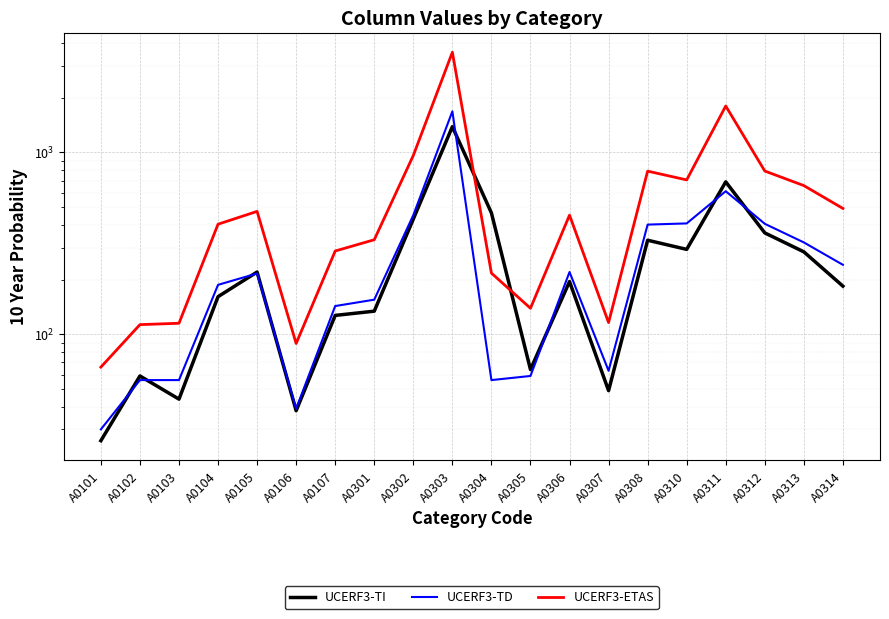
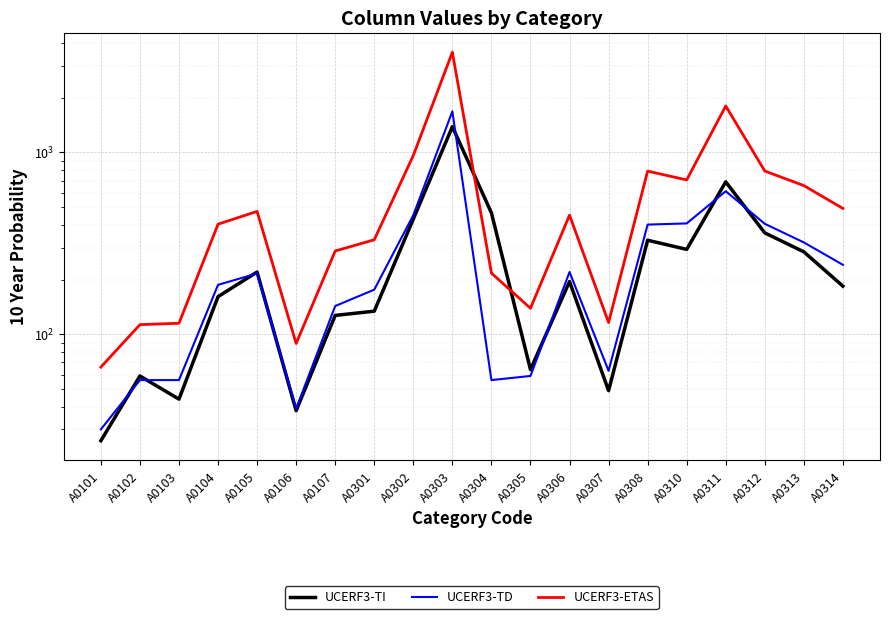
  {
    "UCERF3-TI": {
      "A0101": 26,
      "A0102": 59,
      "A0103": 44,
      "A0104": 160,
      "A0107": 130,
      "A0301": 130,
      "A0302": 430,
      "A0303": 1400,
      "A0304": 470,
      "A0305": 64,
      "A0306": 200,
      "A0307": 49,
      "A0308": 330,
      "A0310": 290,
      "A0311": 690,
      "A0312": 360,
      "A0313": 280,
      "A0314": 180
    },
    "UCERF3-TD": {
      "A0101": 30,
      "A0102": 56,
      "A0103": 56,
      "A0104": 190,
      "A0107": 140,
-     "A0301": 160,
+     "A0301": 180,
      "A0302": 450,
      "A0303": 1700,
      "A0304": 56,
      "A0305": 59,
      "A0306": 220,
      "A0307": 63,
      "A0308": 400,
      "A0310": 410,
      "A0311": 610,
      "A0312": 410,
      "A0313": 320,
      "A0314": 240
    },
    "UCERF3-ETAS": {
      "A0101": 66,
      "A0102": 110,
      "A0103": 120,
      "A0104": 400,
      "A0105": 470,
      "A0106": 90,
      "A0107": 290,
      "A0301": 330,
      "A0302": 1000,
      "A0303": 3600,
      "A0304": 220,
      "A0305": 140,
      "A0306": 450,
      "A0307": 120,
      "A0308": 790,
      "A0310": 710,
      "A0311": 1800,
      "A0312": 800,
      "A0313": 660,
      "A0314": 490
    }
  }
